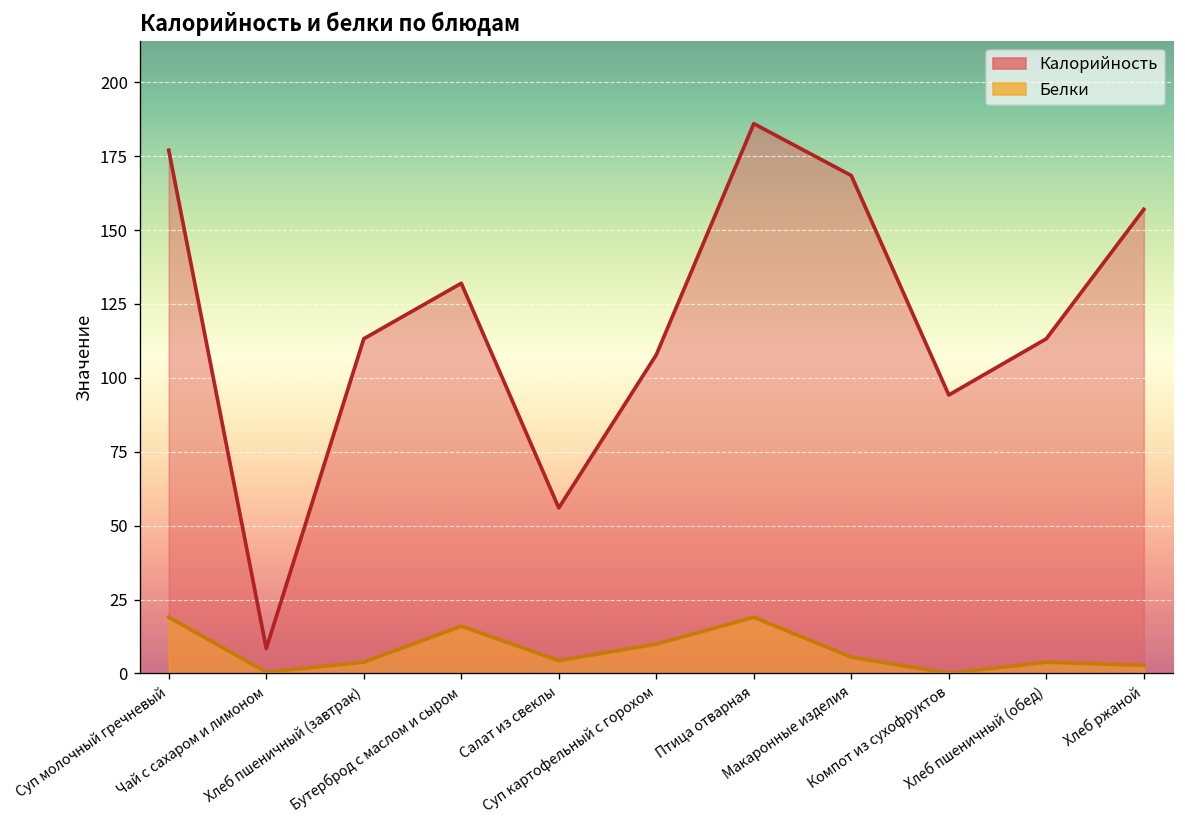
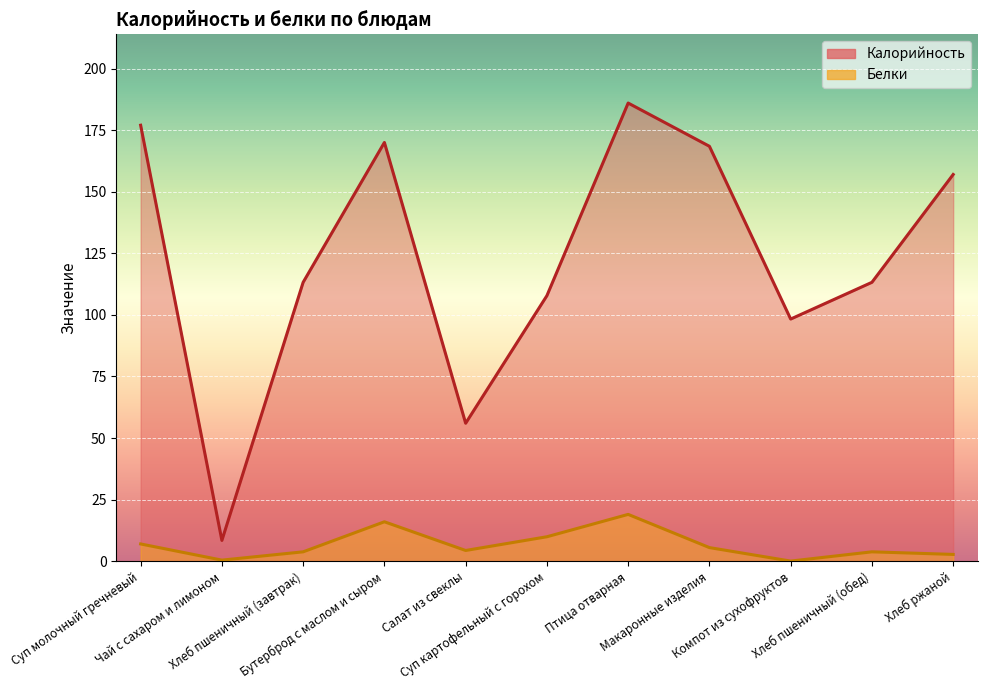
  {
    "Калорийность": {
      "Суп молочный гречневый": 177,
      "Чай с сахаром и лимоном": 8,
      "Хлеб пшеничный (завтрак)": 113,
-     "Бутерброд с маслом и сыром": 132,
+     "Бутерброд с маслом и сыром": 170,
      "Салат из свеклы": 56,
      "Суп картофельный с горохом": 108,
      "Птица отварная": 186,
      "Макаронные изделия": 168,
-     "Компот из сухофруктов": 94,
+     "Компот из сухофруктов": 98,
      "Хлеб пшеничный (обед)": 113,
      "Хлеб ржаной": 157
    },
    "Белки": {
-     "Суп молочный гречневый": 19,
+     "Суп молочный гречневый": 7,
      "Чай с сахаром и лимоном": 0,
      "Хлеб пшеничный (завтрак)": 4,
      "Бутерброд с маслом и сыром": 16,
      "Салат из свеклы": 4,
      "Суп картофельный с горохом": 10,
      "Птица отварная": 19,
      "Макаронные изделия": 6,
      "Компот из сухофруктов": 0,
      "Хлеб пшеничный (обед)": 4,
      "Хлеб ржаной": 3
    }
  }
